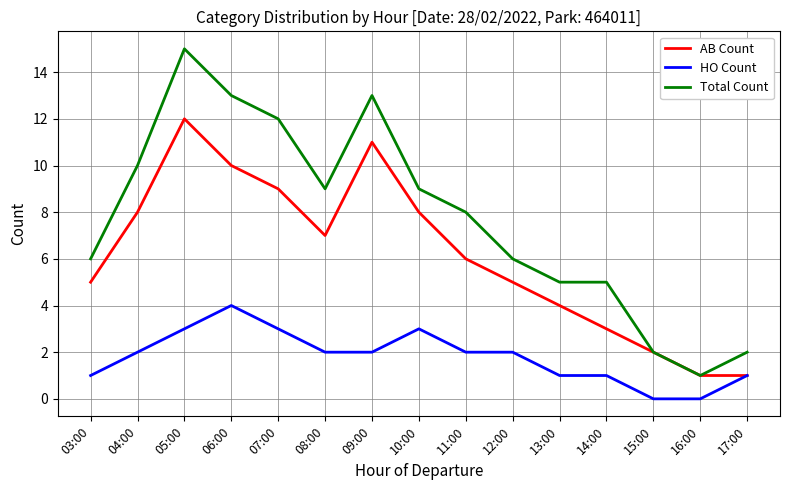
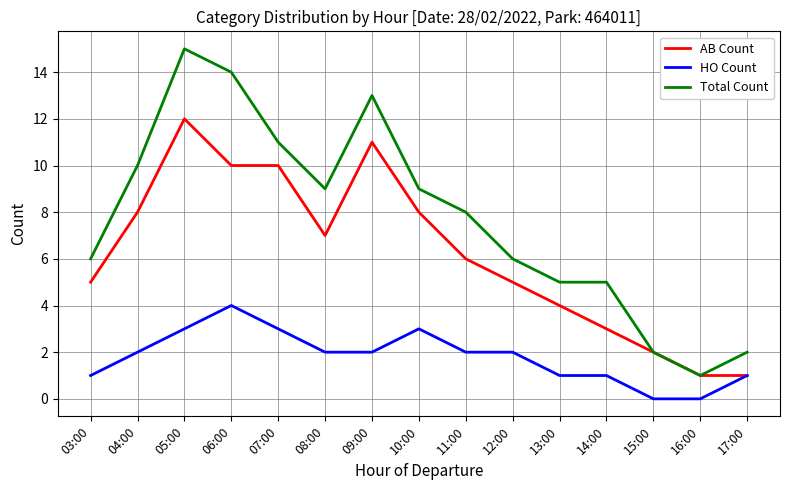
  {
    "AB Count": {
      "03:00": 5,
      "04:00": 8,
      "05:00": 12,
      "06:00": 10,
-     "07:00": 9,
+     "07:00": 10,
      "08:00": 7,
      "09:00": 11,
      "10:00": 8,
      "11:00": 6,
      "12:00": 5,
      "13:00": 4,
      "14:00": 3
    },
    "HO Count": {
      "03:00": 1,
      "04:00": 2,
      "05:00": 3,
      "06:00": 4,
      "07:00": 3,
      "08:00": 2,
      "09:00": 2,
      "10:00": 3,
      "11:00": 2,
      "12:00": 2,
      "13:00": 1,
      "14:00": 1,
      "15:00": 0,
      "16:00": 0
    },
    "Total Count": {
      "03:00": 6,
      "04:00": 10,
      "05:00": 15,
-     "06:00": 13,
-     "07:00": 12,
+     "06:00": 14,
+     "07:00": 11,
      "08:00": 9,
      "09:00": 13,
      "10:00": 9,
      "11:00": 8,
      "12:00": 6,
      "13:00": 5,
      "14:00": 5,
      "17:00": 2
    }
  }
